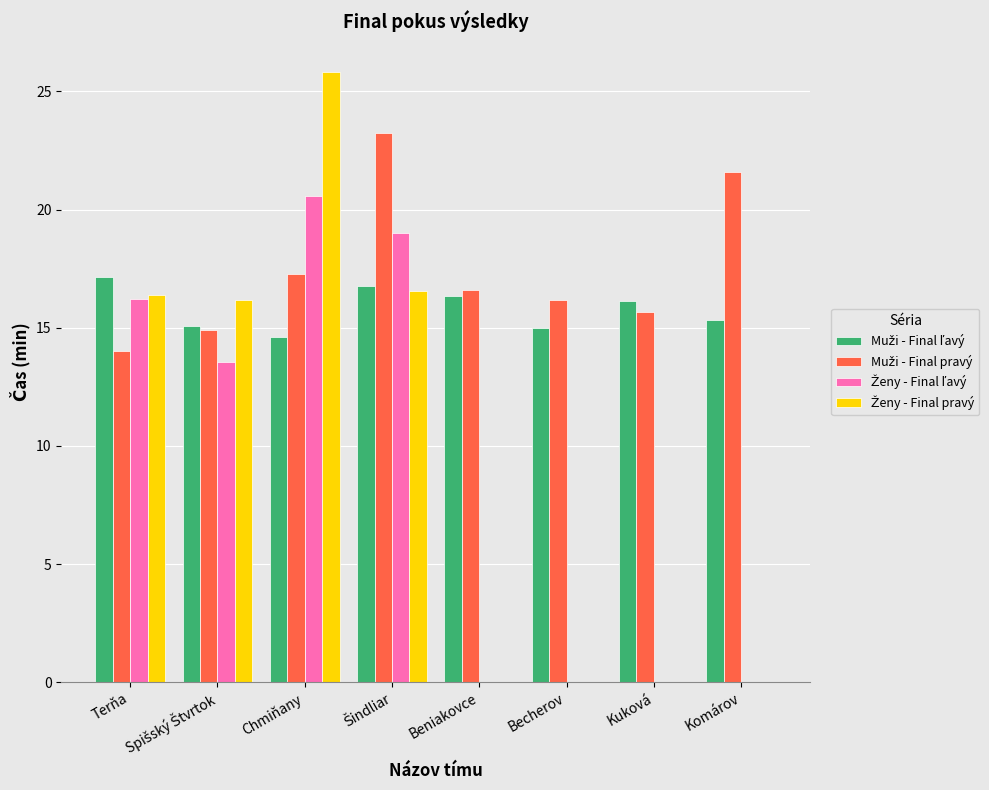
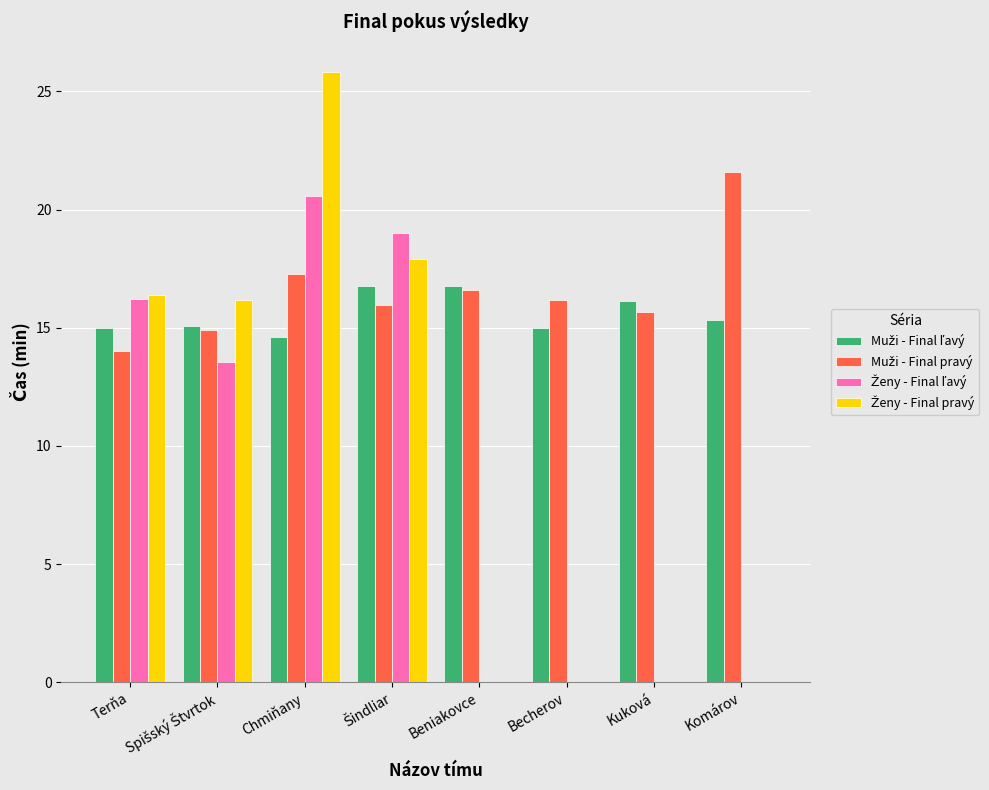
  {
    "Muži - Final ľavý": {
-     "Terňa": 17.2,
+     "Terňa": 15.0,
      "Spišský Štvrtok": 15.1,
      "Chmiňany": 14.6,
      "Šindliar": 16.8,
-     "Beniakovce": 16.4,
+     "Beniakovce": 16.8,
      "Becherov": 15.0,
      "Kuková": 16.1,
      "Komárov": 15.3
    },
    "Muži - Final pravý": {
      "Terňa": 14.0,
      "Spišský Štvrtok": 14.9,
      "Chmiňany": 17.3,
-     "Šindliar": 23.2,
+     "Šindliar": 16.0,
      "Beniakovce": 16.6,
      "Becherov": 16.2,
      "Kuková": 15.7,
      "Komárov": 21.6
    },
    "Ženy - Final ľavý": {
      "Terňa": 16.2,
      "Spišský Štvrtok": 13.6,
      "Chmiňany": 20.6,
      "Šindliar": 19.0,
      "Beniakovce": 0.0,
      "Becherov": 0.0,
      "Kuková": 0.0,
      "Komárov": 0.0
    },
    "Ženy - Final pravý": {
      "Terňa": 16.4,
      "Spišský Štvrtok": 16.2,
      "Chmiňany": 25.8,
-     "Šindliar": 16.6,
+     "Šindliar": 17.9,
      "Beniakovce": 0.0,
      "Becherov": 0.0,
      "Kuková": 0.0,
      "Komárov": 0.0
    }
  }
